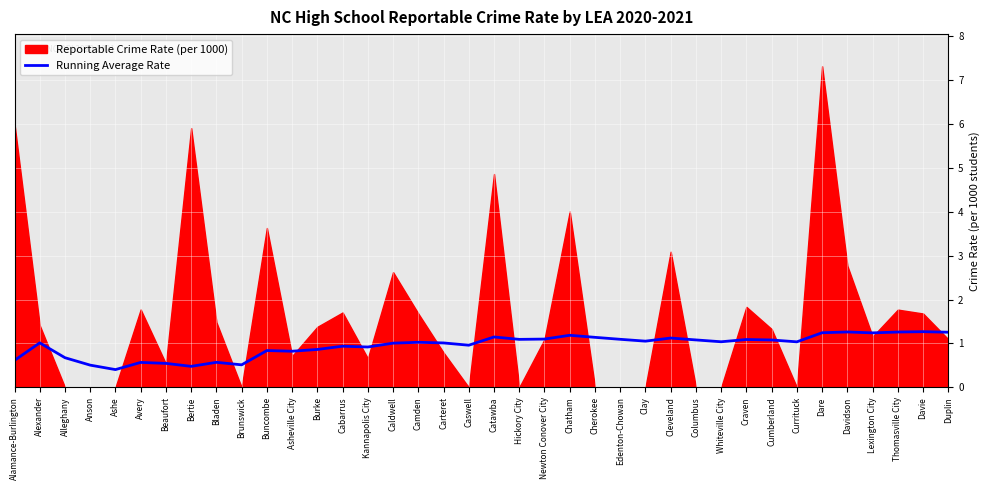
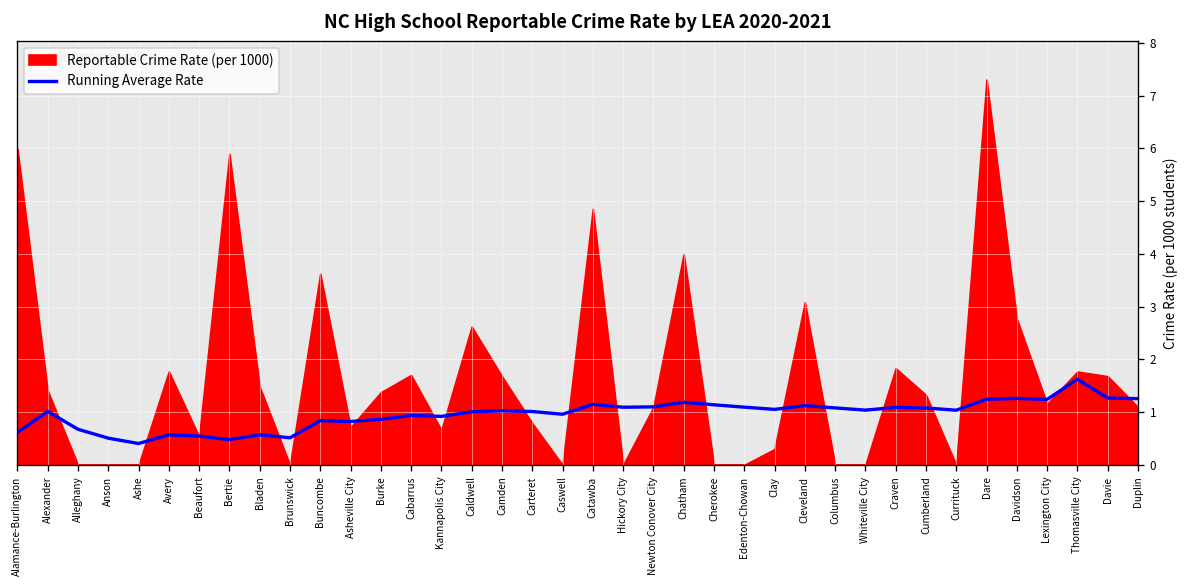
  {
    "Running Average Rate": {
      "Alamance-Burlington": 0.6,
      "Alexander": 1.0,
      "Alleghany": 0.7,
      "Anson": 0.5,
      "Ashe": 0.4,
      "Avery": 0.6,
      "Bertie": 0.5,
      "Bladen": 0.6,
      "Brunswick": 0.5,
      "Buncombe": 0.8,
      "Asheville City": 0.8,
      "Burke": 0.9,
      "Cabarrus": 0.9,
      "Kannapolis City": 0.9,
      "Caldwell": 1.0,
      "Camden": 1.0,
      "Carteret": 1.0,
      "Caswell": 1.0,
      "Catawba": 1.1,
      "Hickory City": 1.1,
      "Chatham": 1.2,
      "Cherokee": 1.1,
      "Edenton-Chowan": 1.1,
      "Clay": 1.1,
      "Cleveland": 1.1,
      "Columbus": 1.1,
      "Whiteville City": 1.0,
      "Craven": 1.1,
      "Cumberland": 1.1,
      "Currituck": 1.0,
      "Dare": 1.2,
      "Davidson": 1.3,
      "Lexington City": 1.2,
-     "Thomasville City": 1.3,
+     "Thomasville City": 1.6,
      "Davie": 1.3,
      "Duplin": 1.3
    },
    "Reportable Crime Rate (per 1000)": {
      "Alamance-Burlington": 6.0,
      "Alexander": 1.4,
      "Alleghany": 0.0,
      "Anson": 0.0,
      "Ashe": 0.0,
      "Avery": 1.8,
      "Bertie": 5.9,
      "Bladen": 1.5,
      "Brunswick": 0.0,
      "Buncombe": 3.6,
      "Asheville City": 0.7,
      "Burke": 1.4,
      "Cabarrus": 1.7,
      "Kannapolis City": 0.7,
      "Caldwell": 2.6,
      "Camden": 1.7,
      "Carteret": 0.8,
      "Caswell": 0.0,
      "Catawba": 4.9,
      "Hickory City": 0.0,
      "Chatham": 4.0,
      "Cherokee": 0.0,
      "Edenton-Chowan": 0.0,
-     "Clay": 0.0,
+     "Clay": 0.3,
      "Cleveland": 3.1,
      "Columbus": 0.0,
      "Whiteville City": 0.0,
      "Craven": 1.8,
      "Cumberland": 1.3,
      "Currituck": 0.0,
      "Dare": 7.3,
      "Davidson": 2.8,
      "Lexington City": 1.2,
      "Thomasville City": 1.8,
      "Davie": 1.7,
      "Duplin": 1.1
    }
  }
